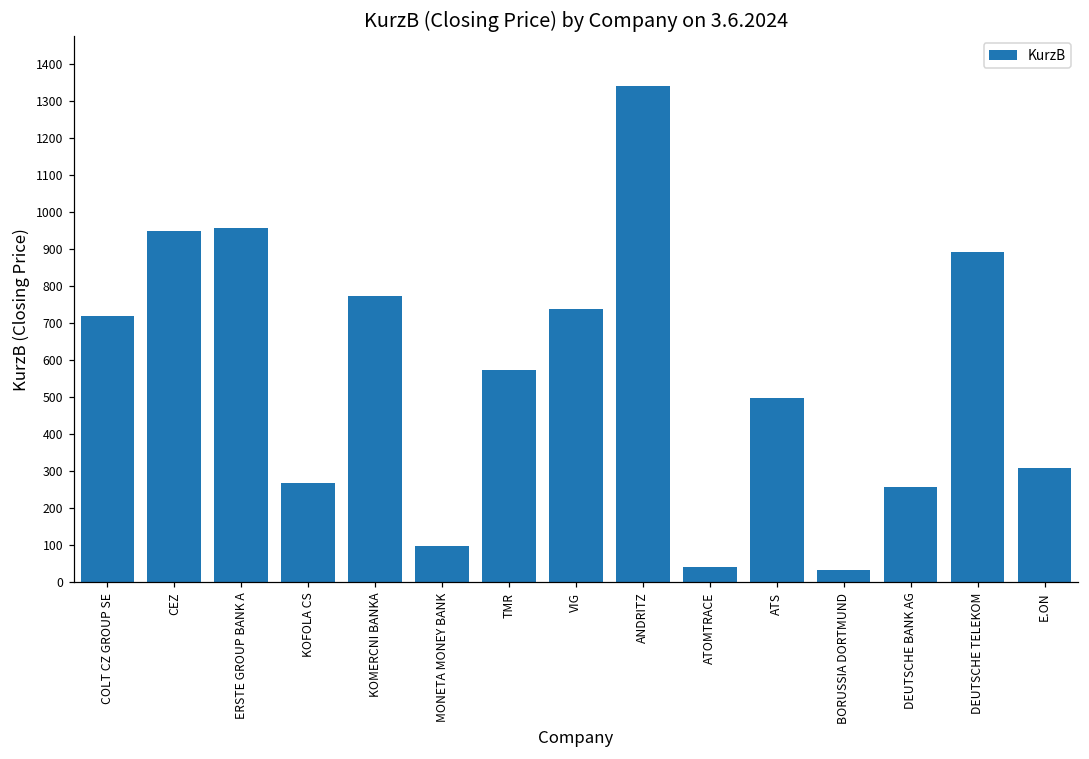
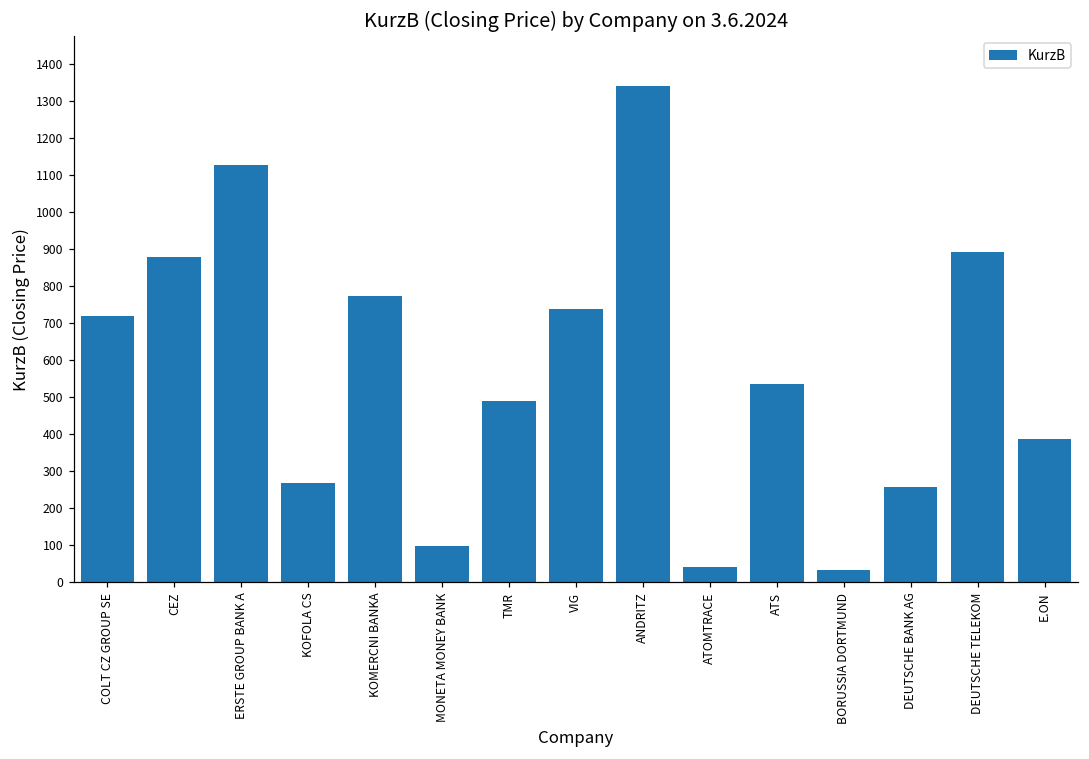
  {
    "COLT CZ GROUP SE": 720,
-   "CEZ": 950,
-   "ERSTE GROUP BANK A": 960,
+   "CEZ": 880,
+   "ERSTE GROUP BANK A": 1130,
    "KOFOLA CS": 270,
    "KOMERCNI BANKA": 770,
    "MONETA MONEY BANK": 100,
-   "TMR": 570,
+   "TMR": 490,
    "VIG": 740,
    "ANDRITZ": 1340,
    "ATOMTRACE": 40,
-   "ATS": 500,
+   "ATS": 530,
    "BORUSSIA DORTMUND": 30,
    "DEUTSCHE BANK AG": 260,
    "DEUTSCHE TELEKOM": 890,
-   "E.ON": 310
+   "E.ON": 390
  }
